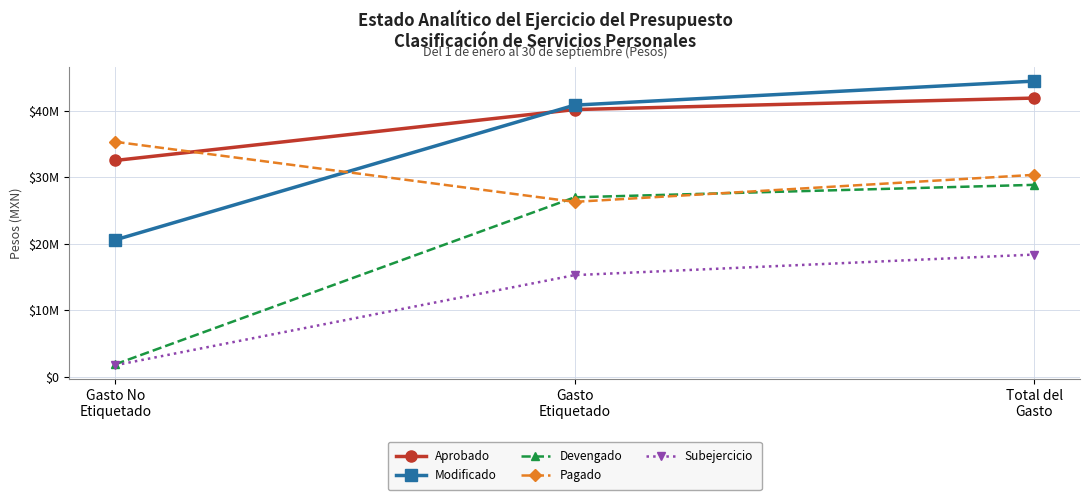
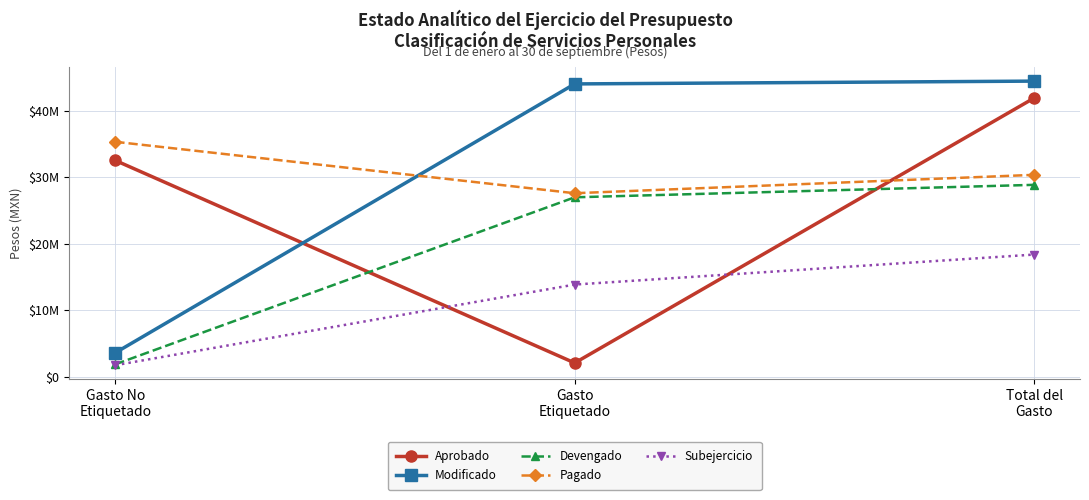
  {
    "Aprobado": {
      "Gasto No Etiquetado": "$33000000",
-     "Gasto Etiquetado": "$40000000",
+     "Gasto Etiquetado": "$2000000",
      "Total del Gasto": "$42000000"
    },
    "Modificado": {
-     "Gasto No Etiquetado": "$21000000",
-     "Gasto Etiquetado": "$41000000",
+     "Gasto No Etiquetado": "$4000000",
+     "Gasto Etiquetado": "$44000000",
      "Total del Gasto": "$44000000"
    },
    "Devengado": {
      "Gasto Etiquetado": "$27000000",
      "Total del Gasto": "$29000000"
    },
    "Pagado": {
      "Gasto No Etiquetado": "$35000000",
-     "Gasto Etiquetado": "$26000000",
+     "Gasto Etiquetado": "$28000000",
      "Total del Gasto": "$30000000"
    },
    "Subejercicio": {
-     "Gasto Etiquetado": "$15000000",
+     "Gasto Etiquetado": "$14000000",
      "Total del Gasto": "$18000000"
    }
  }
